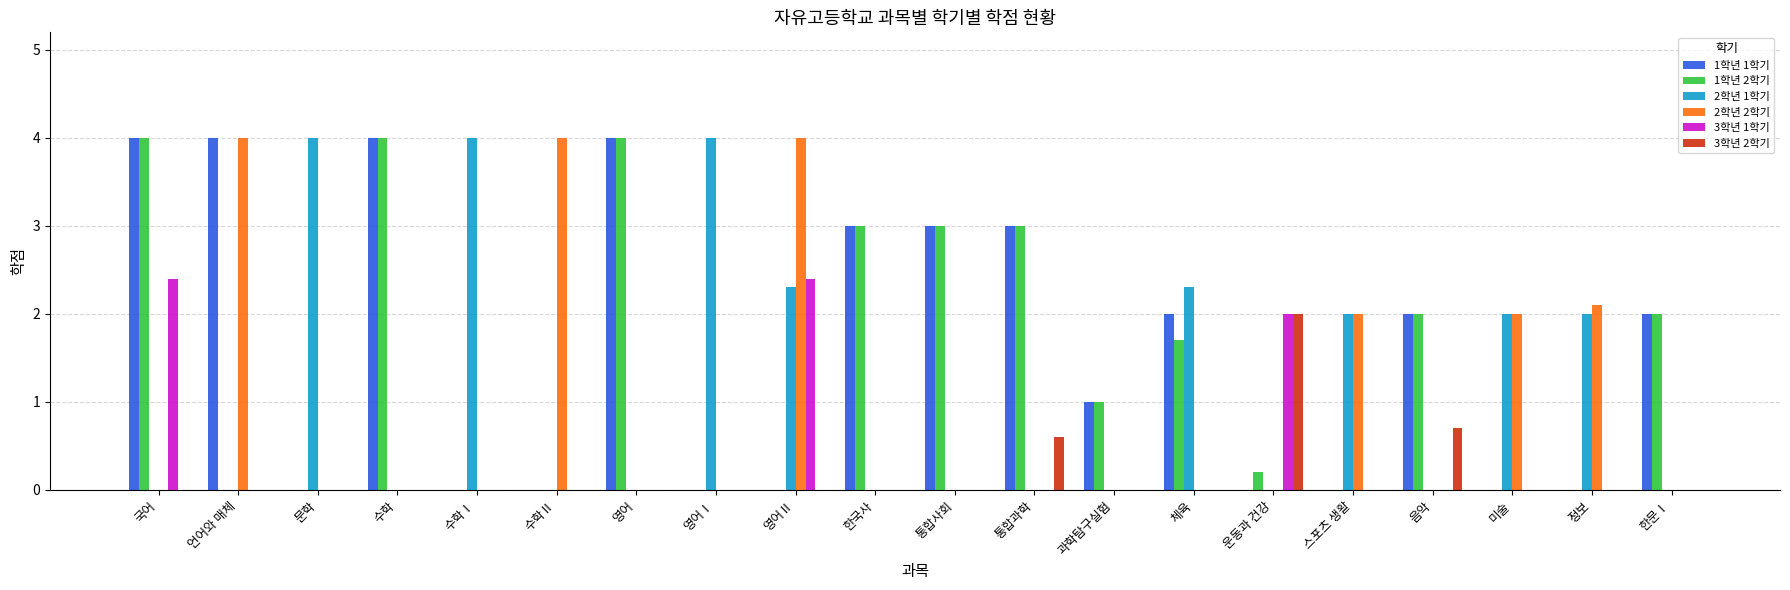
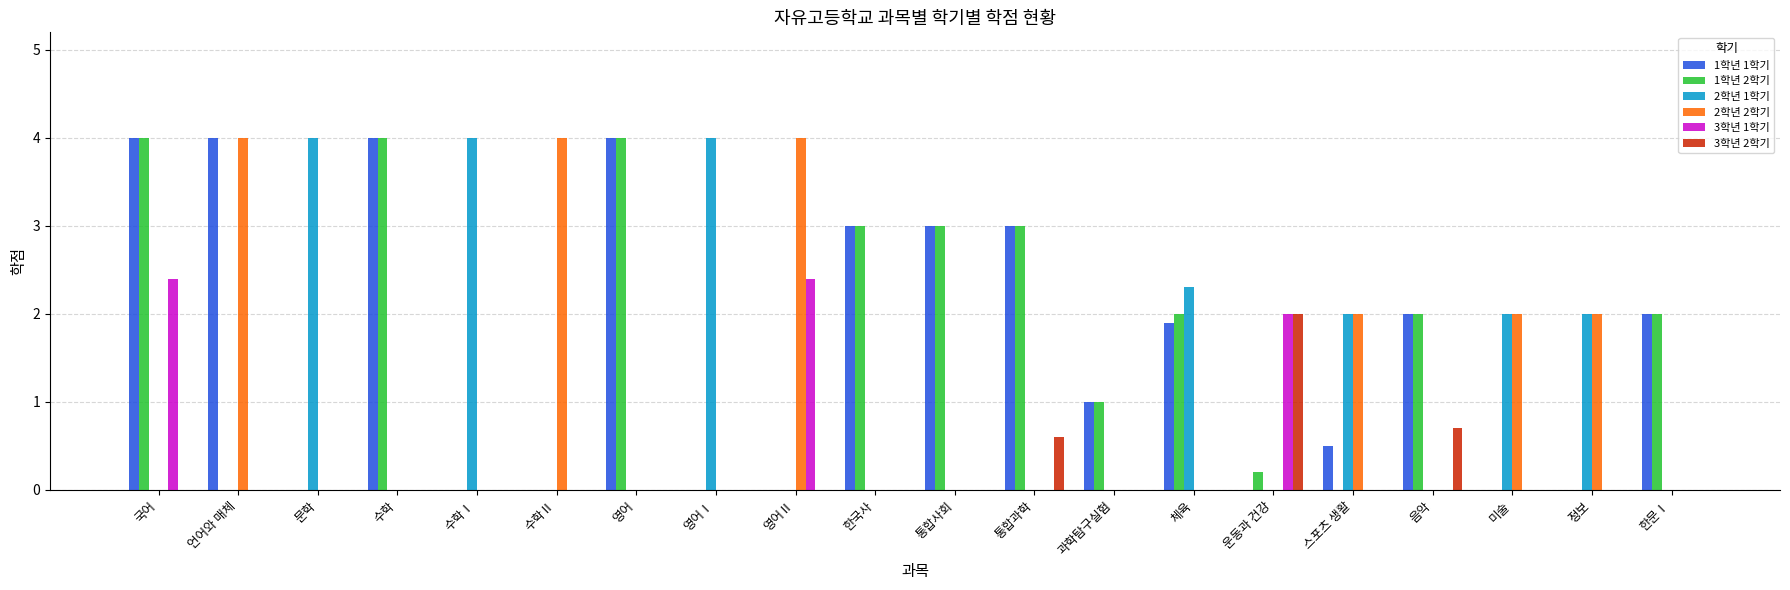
  {
    "1학년 1학기": {
      "국어": 4.0,
      "언어와 매체": 4.0,
      "문학": 0.0,
      "수학": 4.0,
      "수학Ⅰ": 0.0,
      "수학Ⅱ": 0.0,
      "영어": 4.0,
      "영어Ⅰ": 0.0,
      "영어Ⅱ": 0.0,
      "한국사": 3.0,
      "통합사회": 3.0,
      "통합과학": 3.0,
      "과학탐구실험": 1.0,
-     "체육": 2.0,
+     "체육": 1.9,
      "운동과 건강": 0.0,
-     "스포츠 생활": 0.0,
+     "스포츠 생활": 0.5,
      "음악": 2.0,
      "미술": 0.0,
      "정보": 0.0,
      "한문Ⅰ": 2.0
    },
    "1학년 2학기": {
      "국어": 4.0,
      "언어와 매체": 0.0,
      "문학": 0.0,
      "수학": 4.0,
      "수학Ⅰ": 0.0,
      "수학Ⅱ": 0.0,
      "영어": 4.0,
      "영어Ⅰ": 0.0,
      "영어Ⅱ": 0.0,
      "한국사": 3.0,
      "통합사회": 3.0,
      "통합과학": 3.0,
      "과학탐구실험": 1.0,
-     "체육": 1.7,
+     "체육": 2.0,
      "운동과 건강": 0.2,
      "스포츠 생활": 0.0,
      "음악": 2.0,
      "미술": 0.0,
      "정보": 0.0,
      "한문Ⅰ": 2.0
    },
    "2학년 1학기": {
      "국어": 0.0,
      "언어와 매체": 0.0,
      "문학": 4.0,
      "수학": 0.0,
      "수학Ⅰ": 4.0,
      "수학Ⅱ": 0.0,
      "영어": 0.0,
      "영어Ⅰ": 4.0,
-     "영어Ⅱ": 2.3,
+     "영어Ⅱ": 0.0,
      "한국사": 0.0,
      "통합사회": 0.0,
      "통합과학": 0.0,
      "과학탐구실험": 0.0,
      "체육": 2.3,
      "운동과 건강": 0.0,
      "스포츠 생활": 2.0,
      "음악": 0.0,
      "미술": 2.0,
      "정보": 2.0,
      "한문Ⅰ": 0.0
    },
    "2학년 2학기": {
      "국어": 0.0,
      "언어와 매체": 4.0,
      "문학": 0.0,
      "수학": 0.0,
      "수학Ⅰ": 0.0,
      "수학Ⅱ": 4.0,
      "영어": 0.0,
      "영어Ⅰ": 0.0,
      "영어Ⅱ": 4.0,
      "한국사": 0.0,
      "통합사회": 0.0,
      "통합과학": 0.0,
      "과학탐구실험": 0.0,
      "체육": 0.0,
      "운동과 건강": 0.0,
      "스포츠 생활": 2.0,
      "음악": 0.0,
      "미술": 2.0,
-     "정보": 2.1,
+     "정보": 2.0,
      "한문Ⅰ": 0.0
    },
    "3학년 1학기": {
      "국어": 2.4,
      "언어와 매체": 0.0,
      "문학": 0.0,
      "수학": 0.0,
      "수학Ⅰ": 0.0,
      "수학Ⅱ": 0.0,
      "영어": 0.0,
      "영어Ⅰ": 0.0,
      "영어Ⅱ": 2.4,
      "한국사": 0.0,
      "통합사회": 0.0,
      "통합과학": 0.0,
      "과학탐구실험": 0.0,
      "체육": 0.0,
      "운동과 건강": 2.0,
      "스포츠 생활": 0.0,
      "음악": 0.0,
      "미술": 0.0,
      "정보": 0.0,
      "한문Ⅰ": 0.0
    },
    "3학년 2학기": {
      "국어": 0.0,
      "언어와 매체": 0.0,
      "문학": 0.0,
      "수학": 0.0,
      "수학Ⅰ": 0.0,
      "수학Ⅱ": 0.0,
      "영어": 0.0,
      "영어Ⅰ": 0.0,
      "영어Ⅱ": 0.0,
      "한국사": 0.0,
      "통합사회": 0.0,
      "통합과학": 0.6,
      "과학탐구실험": 0.0,
      "체육": 0.0,
      "운동과 건강": 2.0,
      "스포츠 생활": 0.0,
      "음악": 0.7,
      "미술": 0.0,
      "정보": 0.0,
      "한문Ⅰ": 0.0
    }
  }
